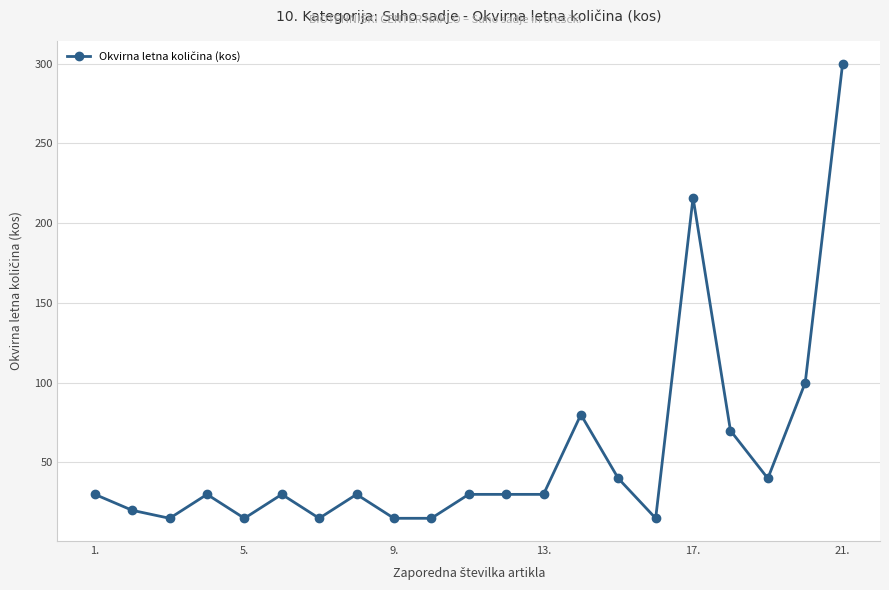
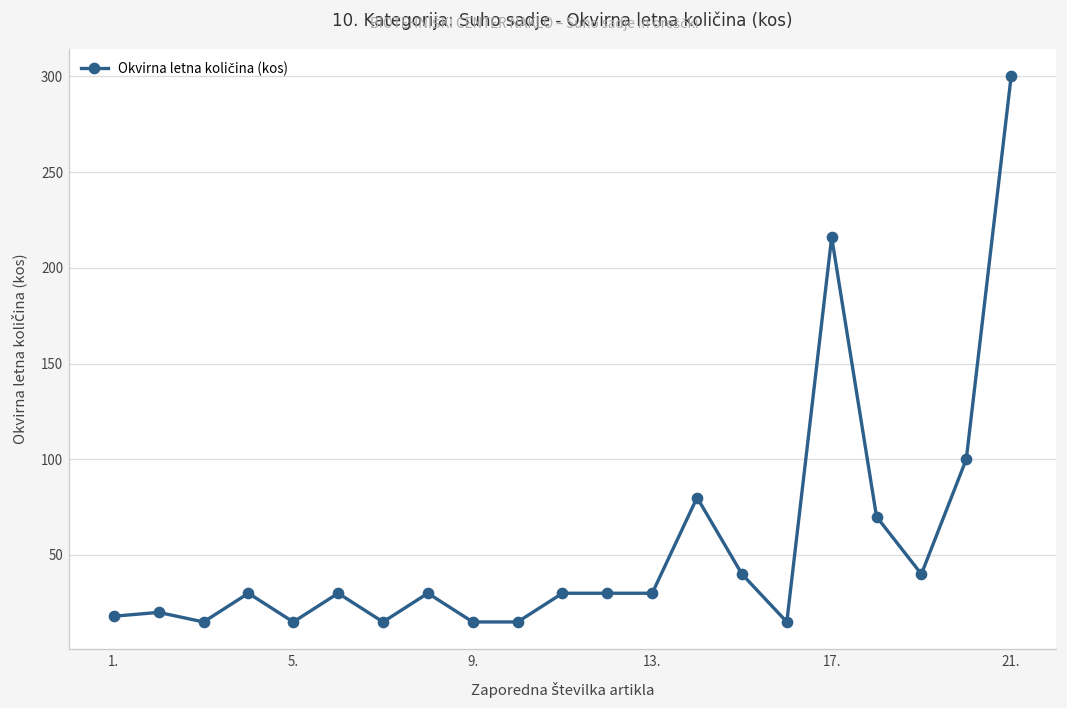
  {
-   "1.": 30,
+   "1.": 18,
    "5.": 15,
    "9.": 15,
    "13.": 30,
    "17.": 216,
    "21.": 300
  }
